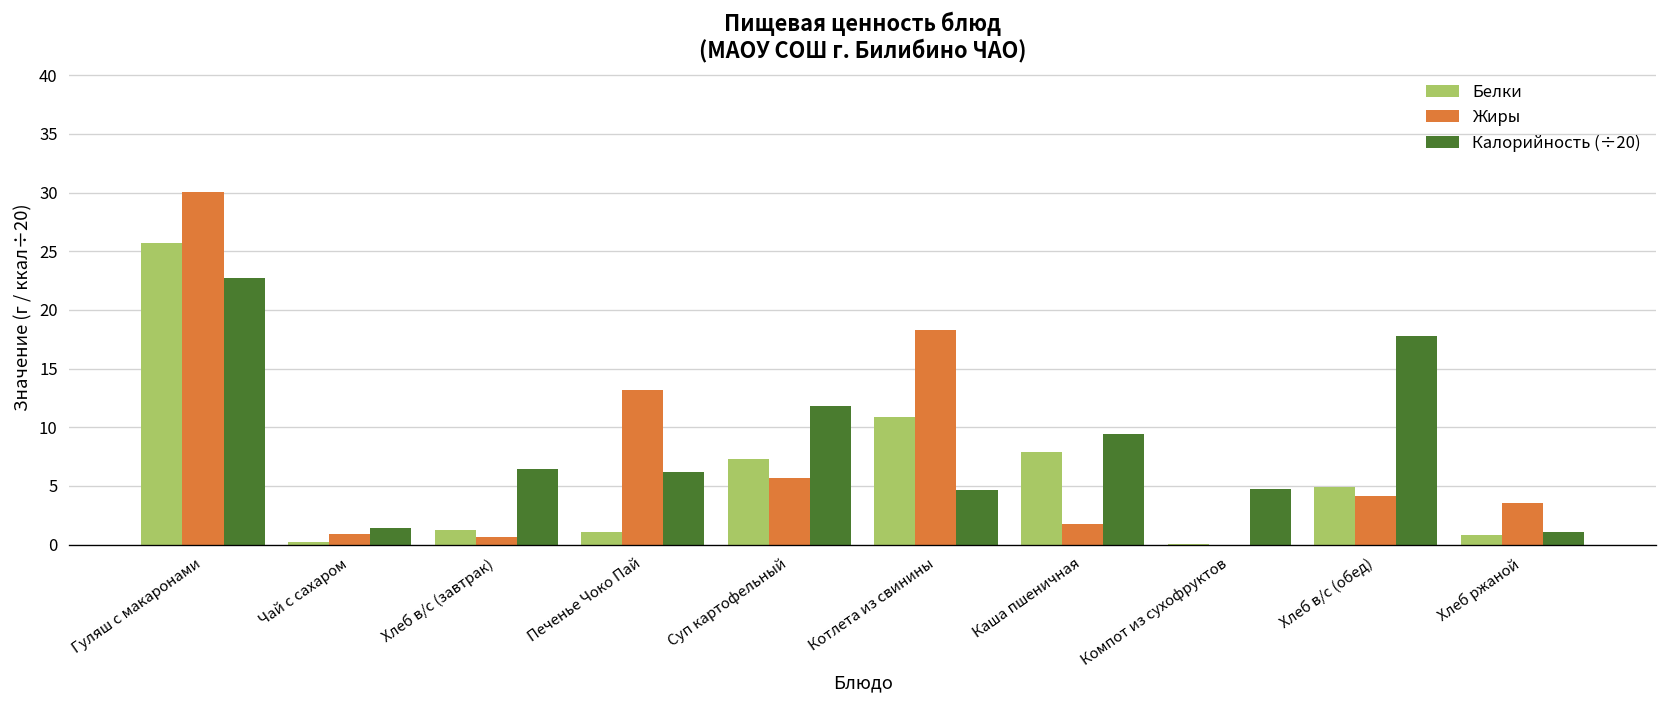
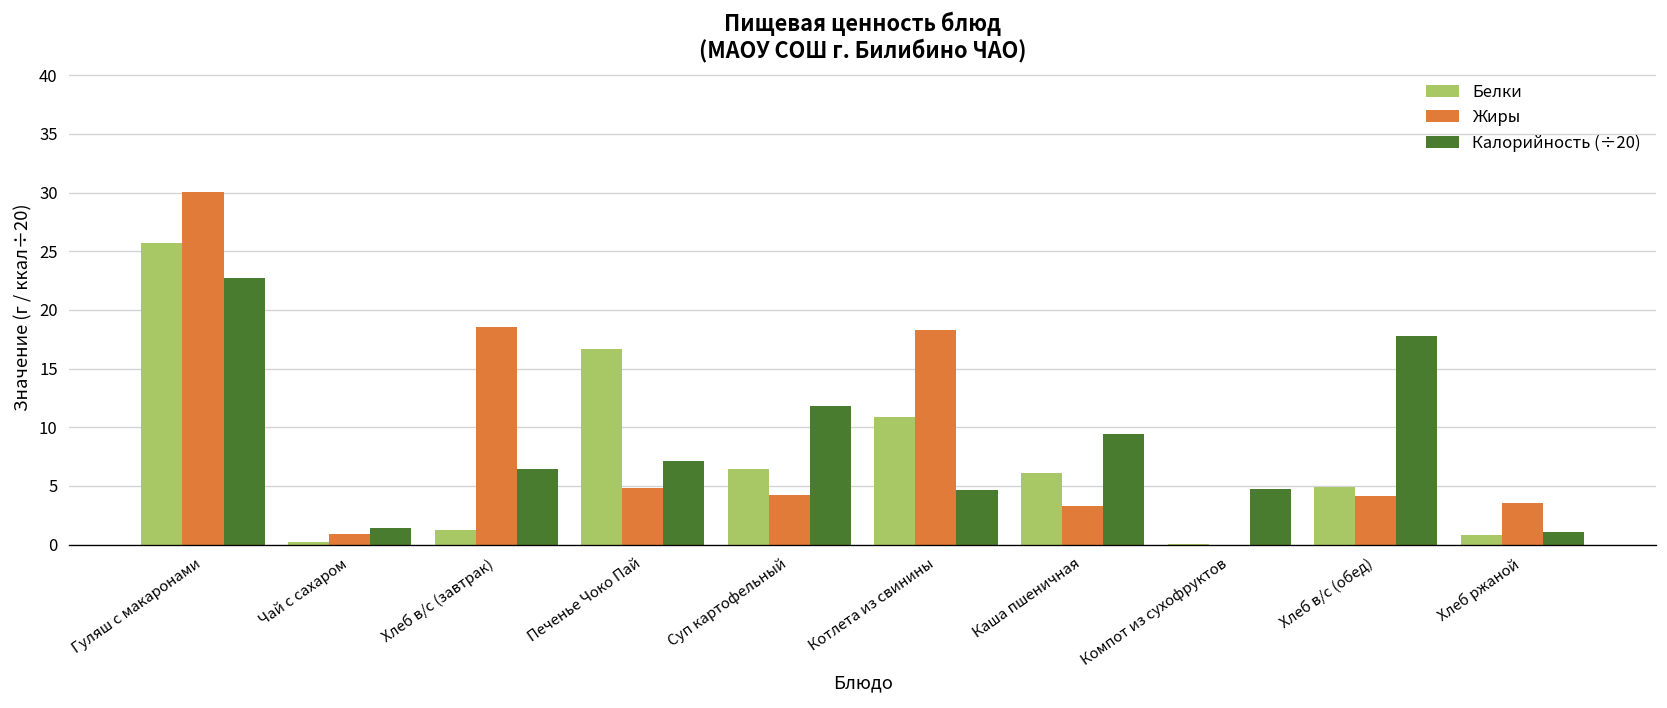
  {
    "Белки": {
      "Гуляш с макаронами": 26,
      "Хлеб в/с (завтрак)": 1,
-     "Печенье Чоко Пай": 1,
-     "Суп картофельный": 7,
+     "Печенье Чоко Пай": 17,
+     "Суп картофельный": 6,
      "Котлета из свинины": 11,
-     "Каша пшеничная": 8,
+     "Каша пшеничная": 6,
      "Хлеб в/с (обед)": 5,
      "Хлеб ржаной": 1
    },
    "Жиры": {
      "Гуляш с макаронами": 30,
      "Чай с сахаром": 1,
-     "Хлеб в/с (завтрак)": 1,
-     "Печенье Чоко Пай": 13,
-     "Суп картофельный": 6,
+     "Хлеб в/с (завтрак)": 19,
+     "Печенье Чоко Пай": 5,
+     "Суп картофельный": 4,
      "Котлета из свинины": 18,
-     "Каша пшеничная": 2,
+     "Каша пшеничная": 3,
      "Компот из сухофруктов": 0,
      "Хлеб в/с (обед)": 4,
      "Хлеб ржаной": 4
    },
    "Калорийность (÷20)": {
      "Гуляш с макаронами": 23,
      "Чай с сахаром": 1,
      "Хлеб в/с (завтрак)": 6,
-     "Печенье Чоко Пай": 6,
+     "Печенье Чоко Пай": 7,
      "Суп картофельный": 12,
      "Котлета из свинины": 5,
      "Каша пшеничная": 9,
      "Компот из сухофруктов": 5,
      "Хлеб в/с (обед)": 18,
      "Хлеб ржаной": 1
    }
  }
